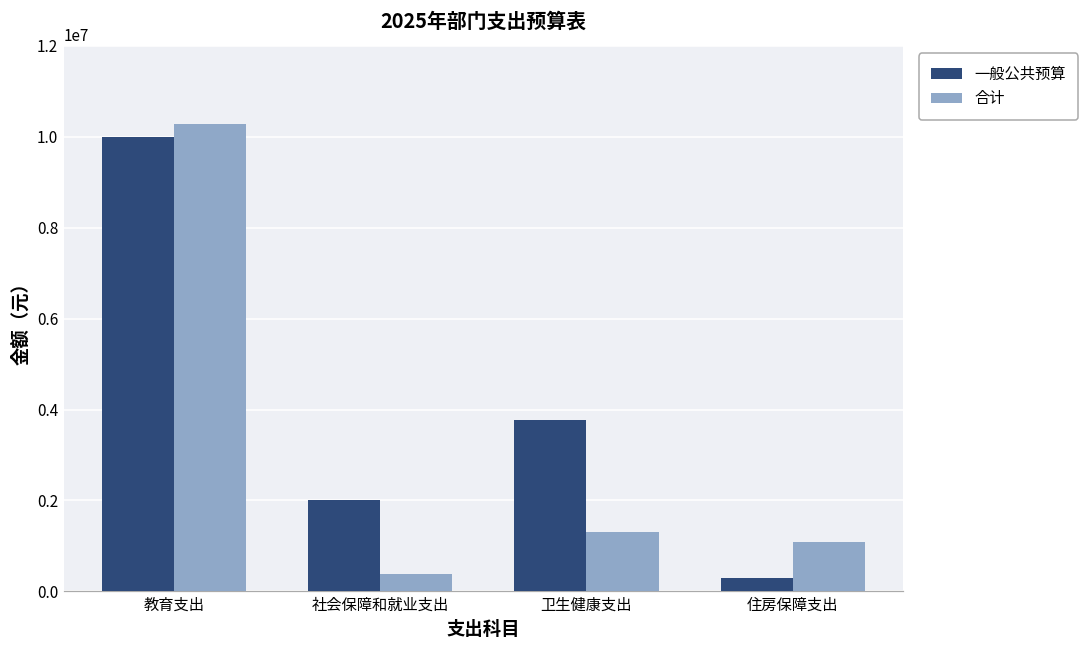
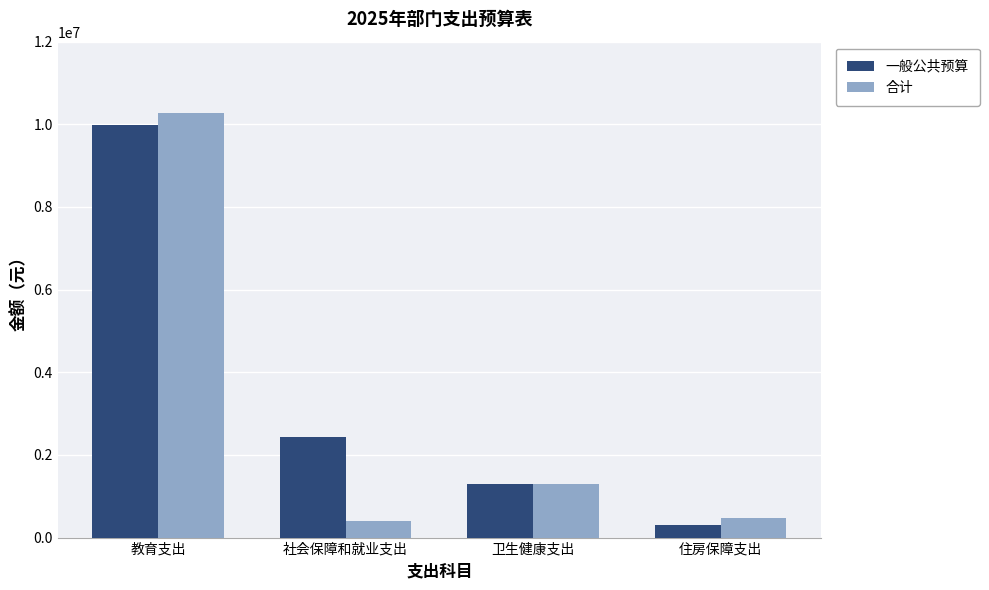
  {
    "一般公共预算": {
      "教育支出": 10000000,
-     "社会保障和就业支出": 2000000,
-     "卫生健康支出": 3800000,
+     "社会保障和就业支出": 2400000,
+     "卫生健康支出": 1300000,
      "住房保障支出": 300000
    },
    "合计": {
      "教育支出": 10300000,
      "社会保障和就业支出": 400000,
      "卫生健康支出": 1300000,
-     "住房保障支出": 1100000
+     "住房保障支出": 500000
    }
  }
